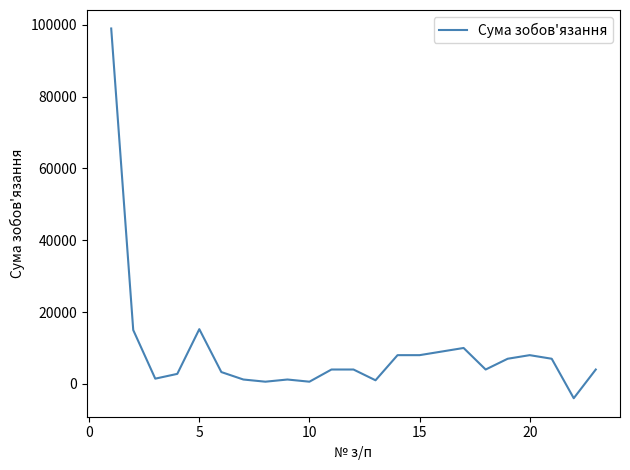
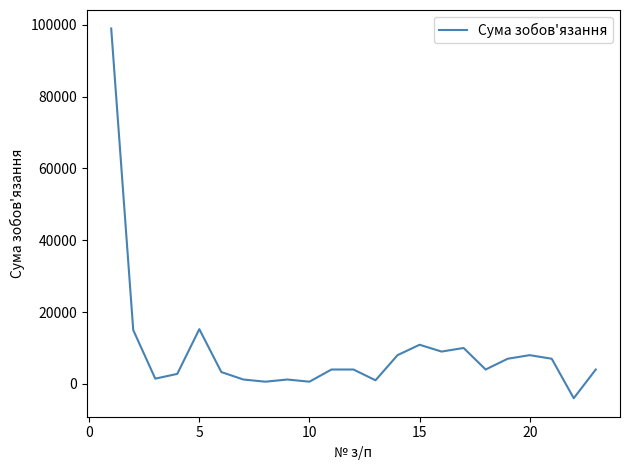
  {
    "5": 15000,
    "10": 1000,
-   "15": 8000,
+   "15": 11000,
    "20": 8000
  }
